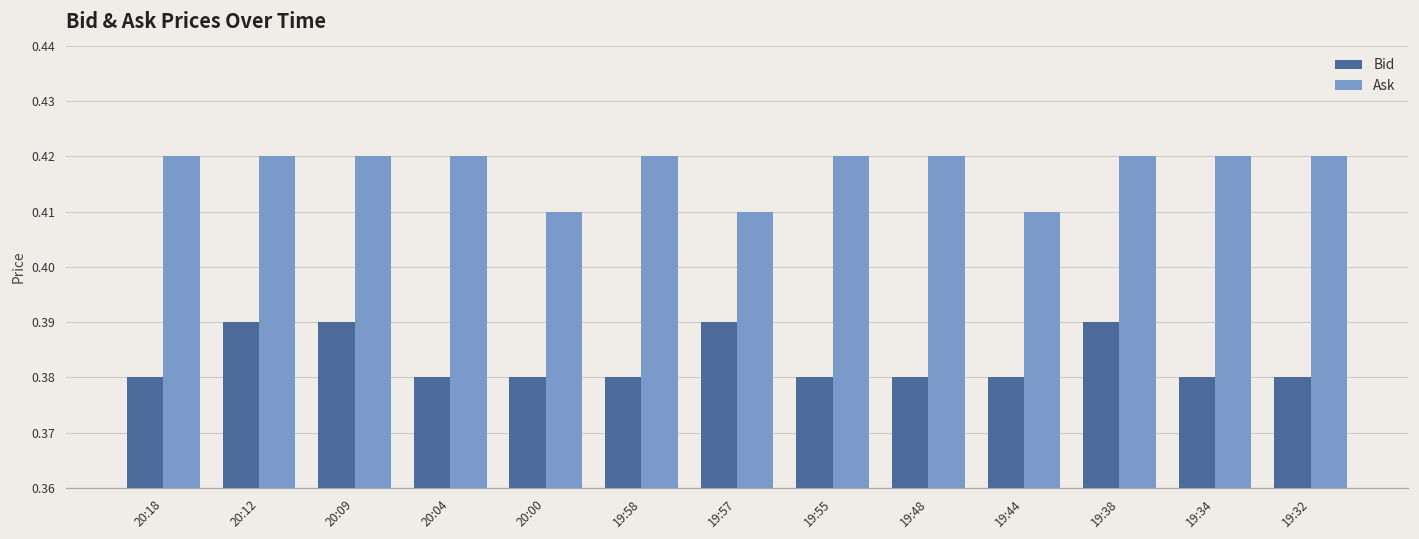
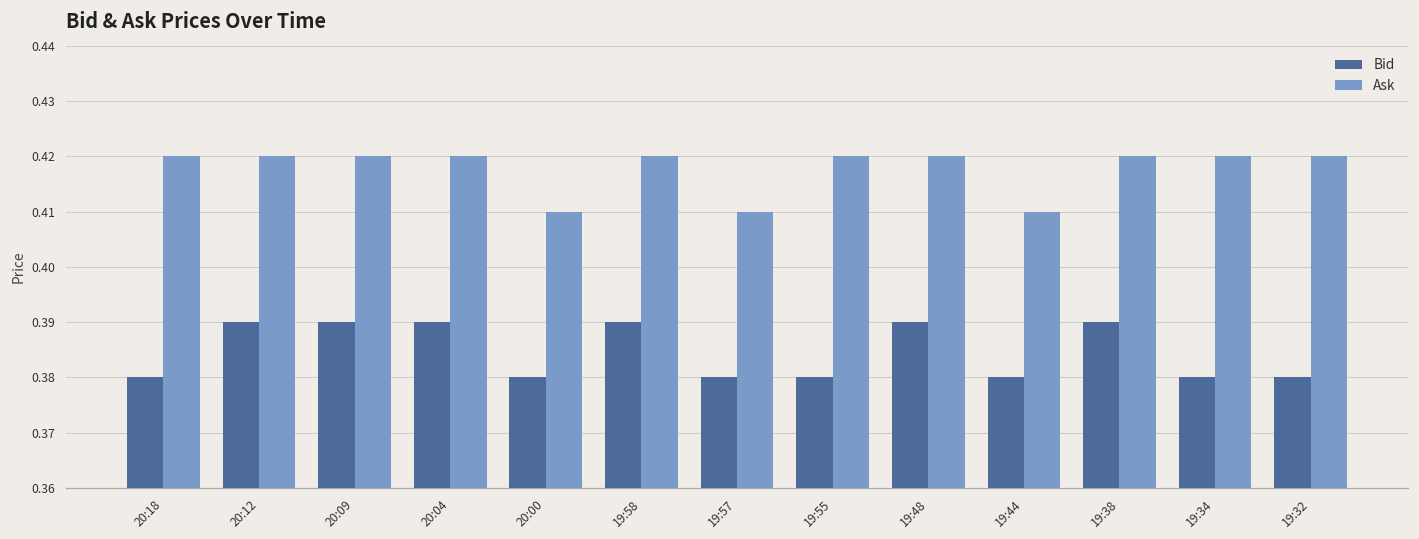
  {
    "Bid": {
      "20:18": 0.38,
      "20:12": 0.39,
      "20:09": 0.39,
-     "20:04": 0.38,
+     "20:04": 0.39,
      "20:00": 0.38,
-     "19:58": 0.38,
-     "19:57": 0.39,
+     "19:58": 0.39,
+     "19:57": 0.38,
      "19:55": 0.38,
-     "19:48": 0.38,
+     "19:48": 0.39,
      "19:44": 0.38,
      "19:38": 0.39,
      "19:34": 0.38,
      "19:32": 0.38
    },
    "Ask": {
      "20:18": 0.42,
      "20:12": 0.42,
      "20:09": 0.42,
      "20:04": 0.42,
      "20:00": 0.41,
      "19:58": 0.42,
      "19:57": 0.41,
      "19:55": 0.42,
      "19:48": 0.42,
      "19:44": 0.41,
      "19:38": 0.42,
      "19:34": 0.42,
      "19:32": 0.42
    }
  }
